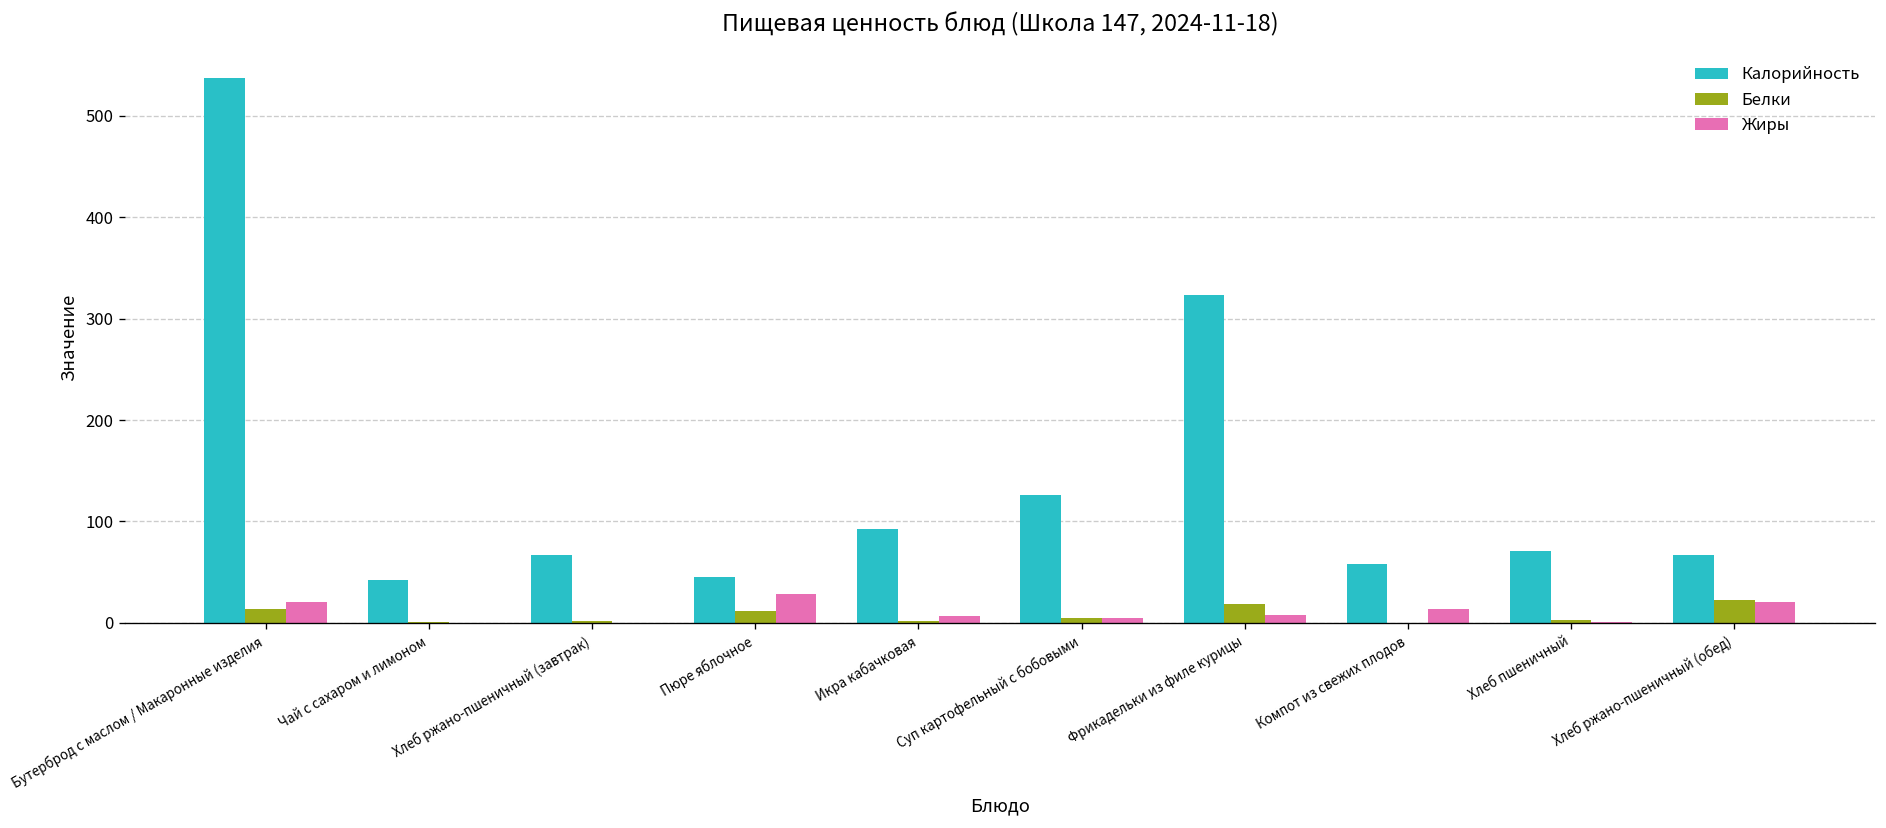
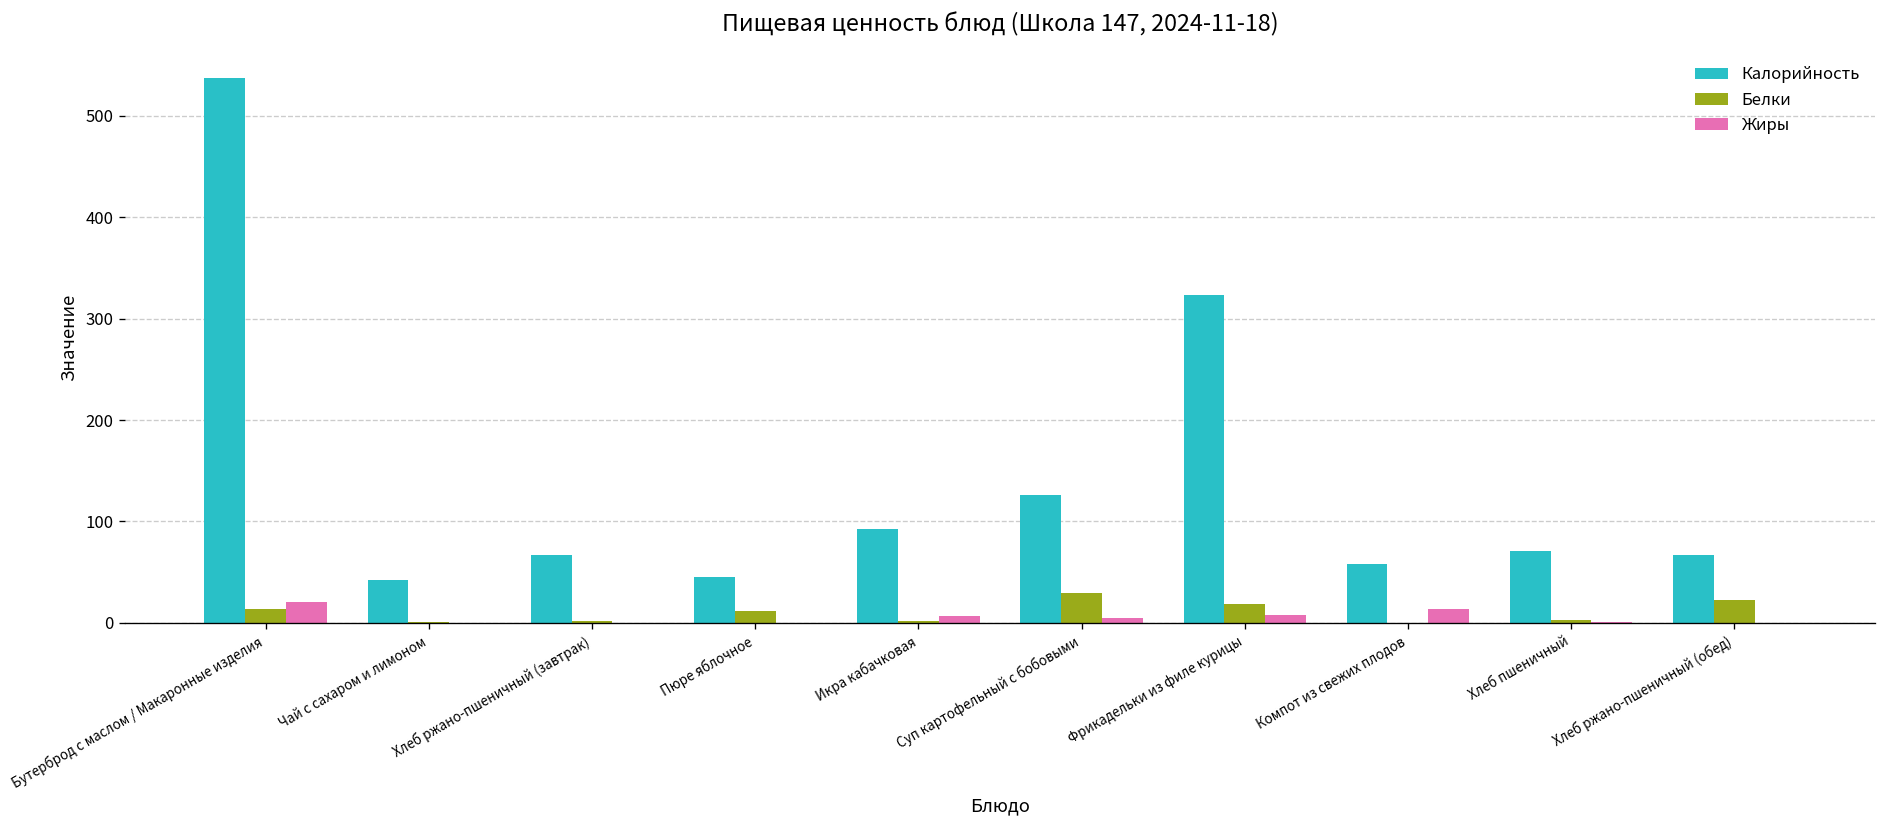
  {
    "Калорийность": {
      "Бутерброд с маслом / Макаронные изделия": 540,
      "Чай с сахаром и лимоном": 40,
      "Хлеб ржано-пшеничный (завтрак)": 70,
      "Пюре яблочное": 40,
      "Икра кабачковая": 90,
      "Суп картофельный с бобовыми": 130,
      "Фрикадельки из филе курицы": 320,
      "Компот из свежих плодов": 60,
      "Хлеб пшеничный": 70,
      "Хлеб ржано-пшеничный (обед)": 70
    },
    "Белки": {
      "Бутерброд с маслом / Макаронные изделия": 10,
      "Пюре яблочное": 10,
-     "Суп картофельный с бобовыми": 0,
+     "Суп картофельный с бобовыми": 30,
      "Фрикадельки из филе курицы": 20,
      "Хлеб ржано-пшеничный (обед)": 20
    },
    "Жиры": {
      "Бутерброд с маслом / Макаронные изделия": 20,
-     "Пюре яблочное": 30,
+     "Пюре яблочное": 0,
      "Икра кабачковая": 10,
      "Суп картофельный с бобовыми": 0,
      "Фрикадельки из филе курицы": 10,
      "Компот из свежих плодов": 10,
-     "Хлеб ржано-пшеничный (обед)": 20
+     "Хлеб ржано-пшеничный (обед)": 0
    }
  }
